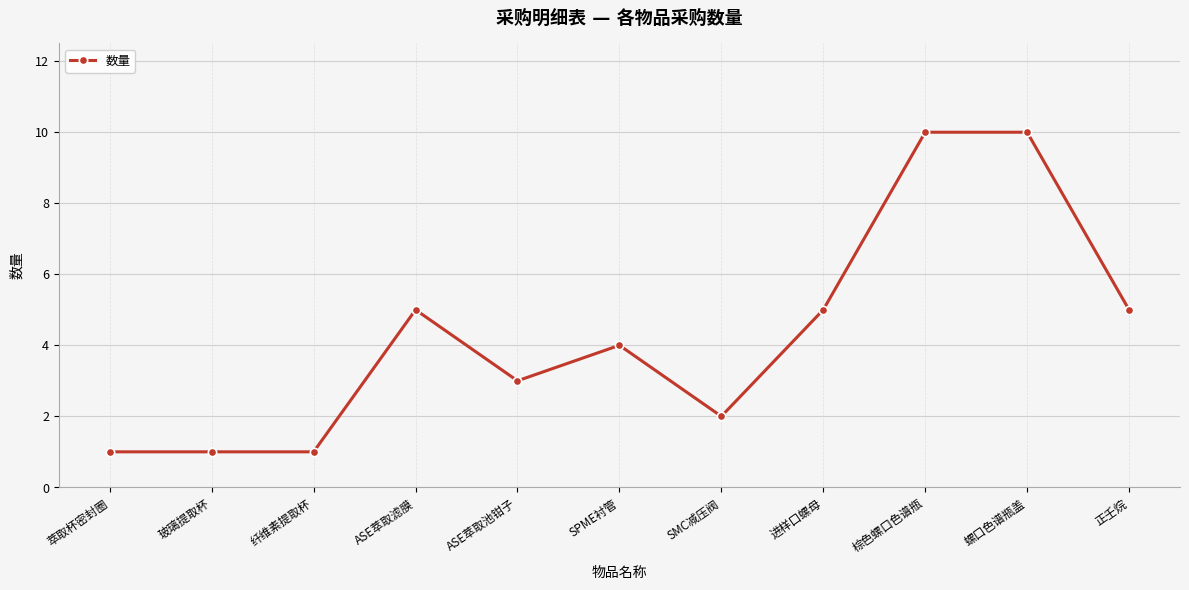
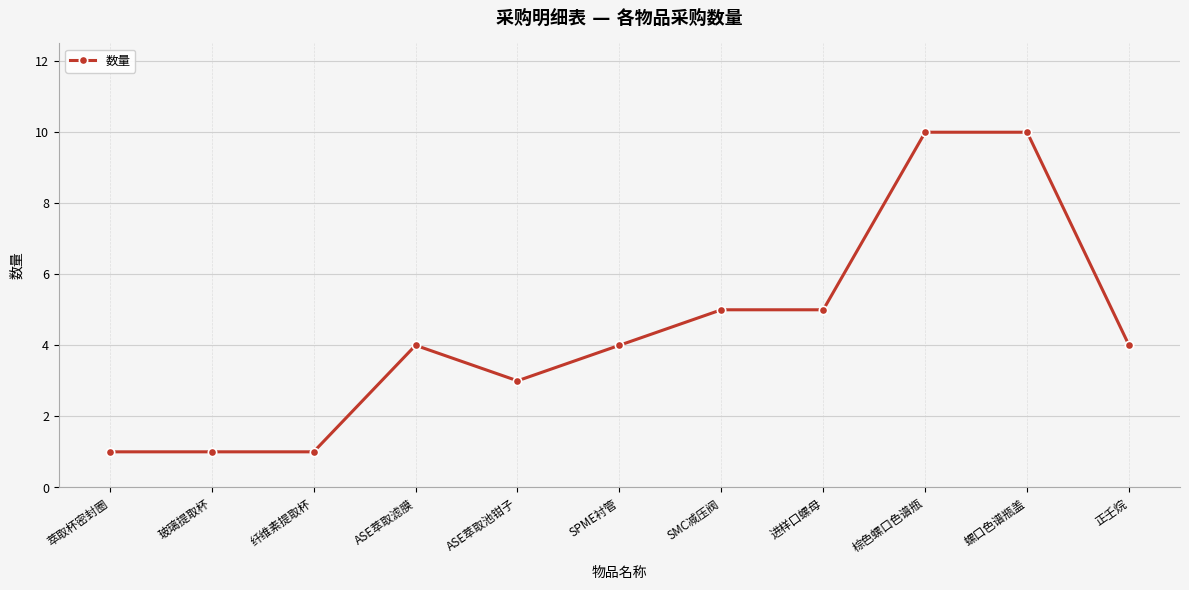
  {
    "萃取杯密封圈": 1,
    "玻璃提取杯": 1,
    "纤维素提取杯": 1,
-   "ASE萃取滤膜": 5,
+   "ASE萃取滤膜": 4,
    "ASE萃取池钳子": 3,
    "SPME衬管": 4,
-   "SMC减压阀": 2,
+   "SMC减压阀": 5,
    "进样口螺母": 5,
    "棕色螺口色谱瓶": 10,
    "螺口色谱瓶盖": 10,
-   "正壬烷": 5
+   "正壬烷": 4
  }
